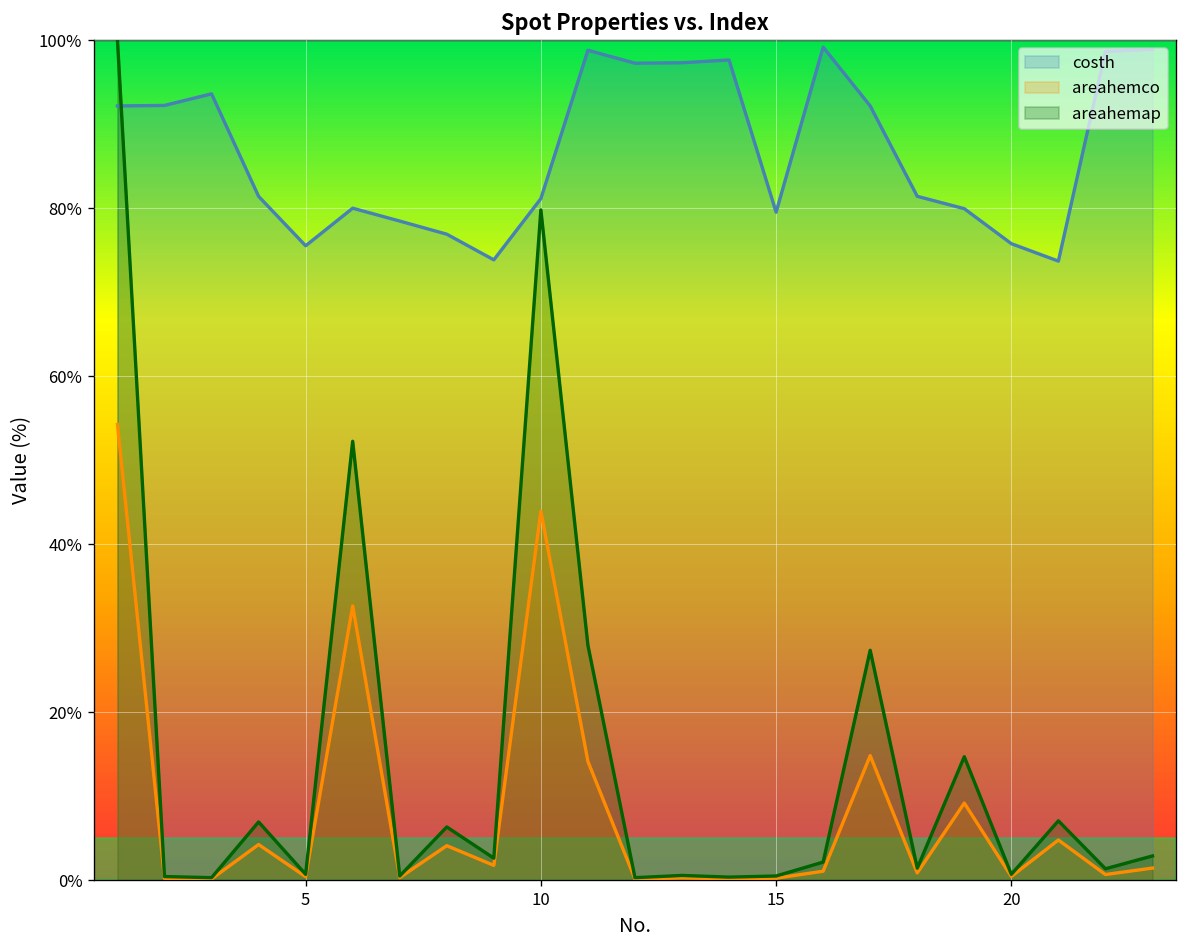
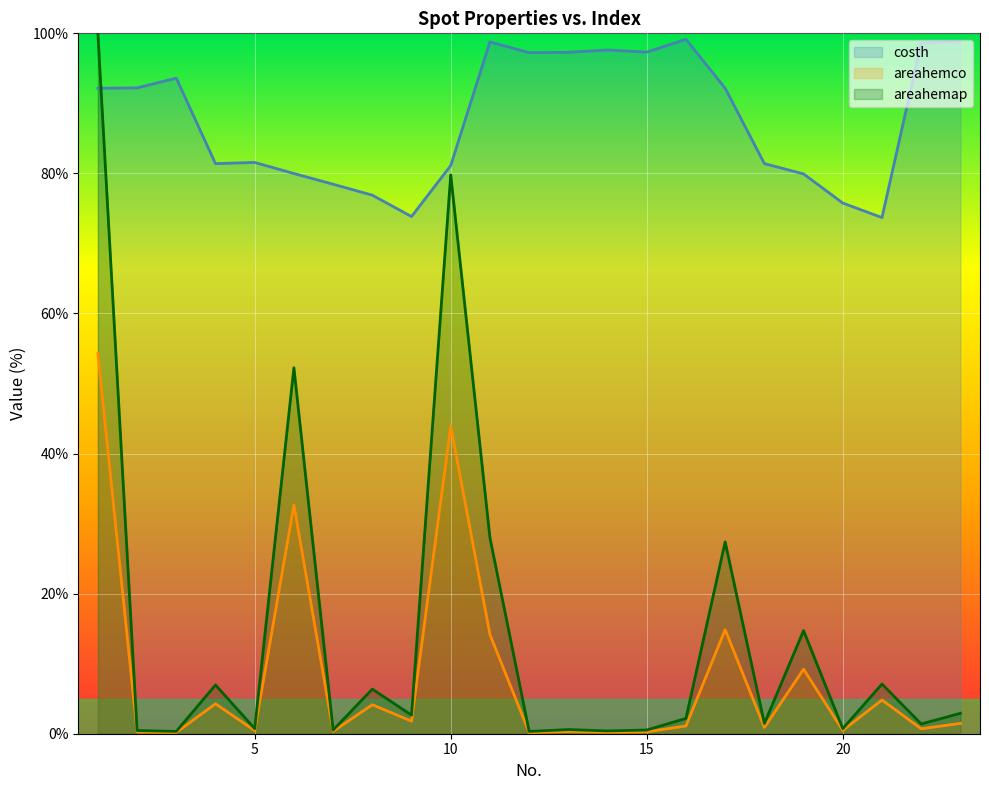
  {
    "costh": {
-     "5": "76%",
+     "5": "82%",
      "10": "81%",
-     "15": "80%",
+     "15": "97%",
      "20": "76%"
    },
    "areahemco": {
      "10": "44%"
    },
    "areahemap": {
      "10": "80%"
    }
  }
